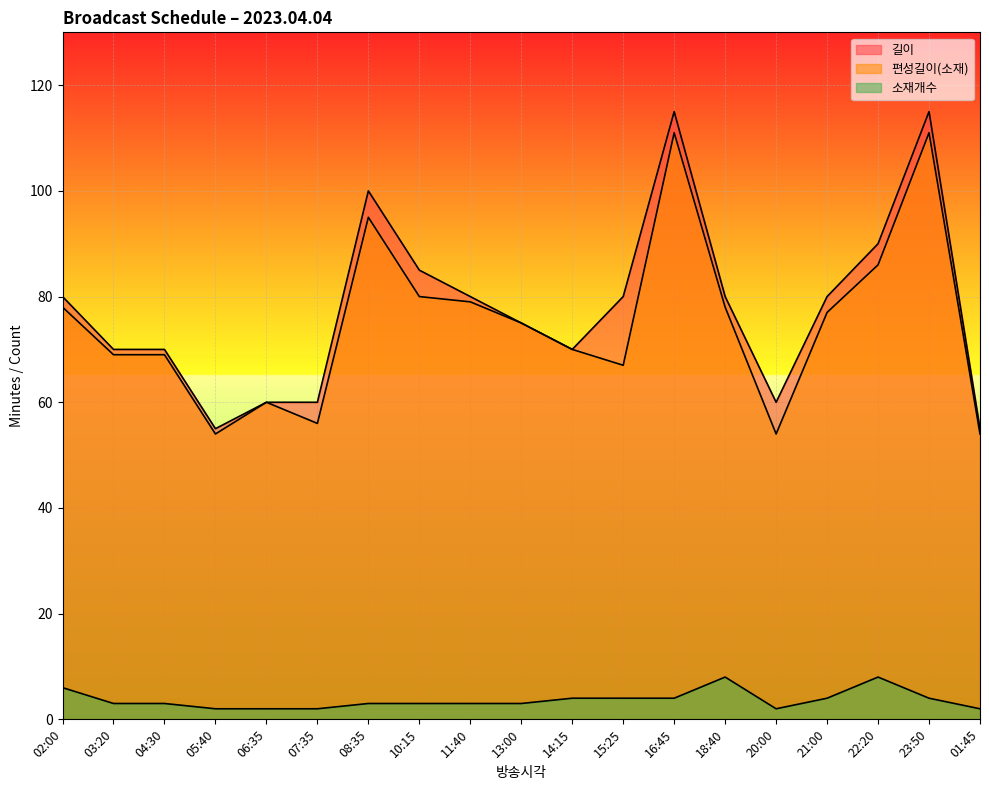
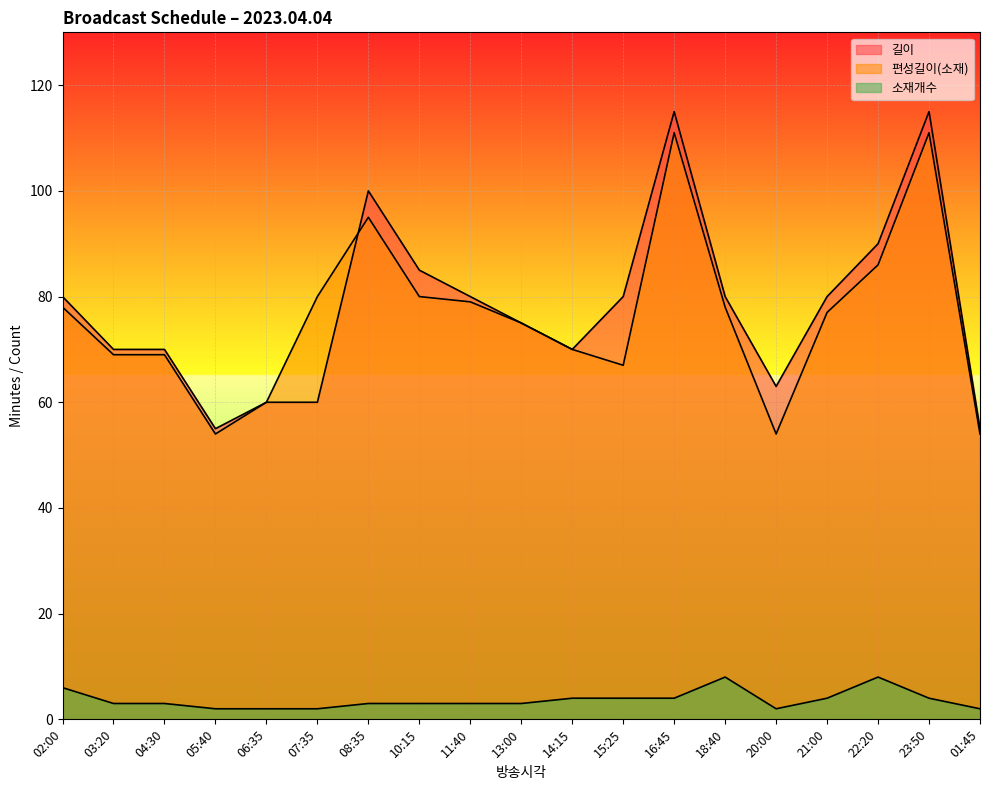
  {
    "길이": {
      "02:00": 80,
      "03:20": 70,
      "04:30": 70,
      "05:40": 55,
      "07:35": 60,
      "08:35": 100,
      "10:15": 85,
      "11:40": 80,
      "15:25": 80,
      "16:45": 115,
      "18:40": 80,
-     "20:00": 60,
+     "20:00": 63,
      "21:00": 80,
      "22:20": 90,
      "23:50": 115,
      "01:45": 55
    },
    "편성길이(소재)": {
      "02:00": 78,
      "03:20": 69,
      "04:30": 69,
      "05:40": 54,
-     "07:35": 56,
+     "07:35": 80,
      "08:35": 95,
      "10:15": 80,
      "11:40": 79,
      "15:25": 67,
      "16:45": 111,
      "18:40": 78,
      "20:00": 54,
      "21:00": 77,
      "22:20": 86,
      "23:50": 111,
      "01:45": 54
    },
    "소재개수": {
      "02:00": 6,
      "03:20": 3,
      "04:30": 3,
      "05:40": 2,
      "06:35": 2,
      "07:35": 2,
      "08:35": 3,
      "10:15": 3,
      "11:40": 3,
      "13:00": 3,
      "14:15": 4,
      "15:25": 4,
      "16:45": 4,
      "18:40": 8,
      "20:00": 2,
      "21:00": 4,
      "22:20": 8,
      "23:50": 4,
      "01:45": 2
    }
  }
